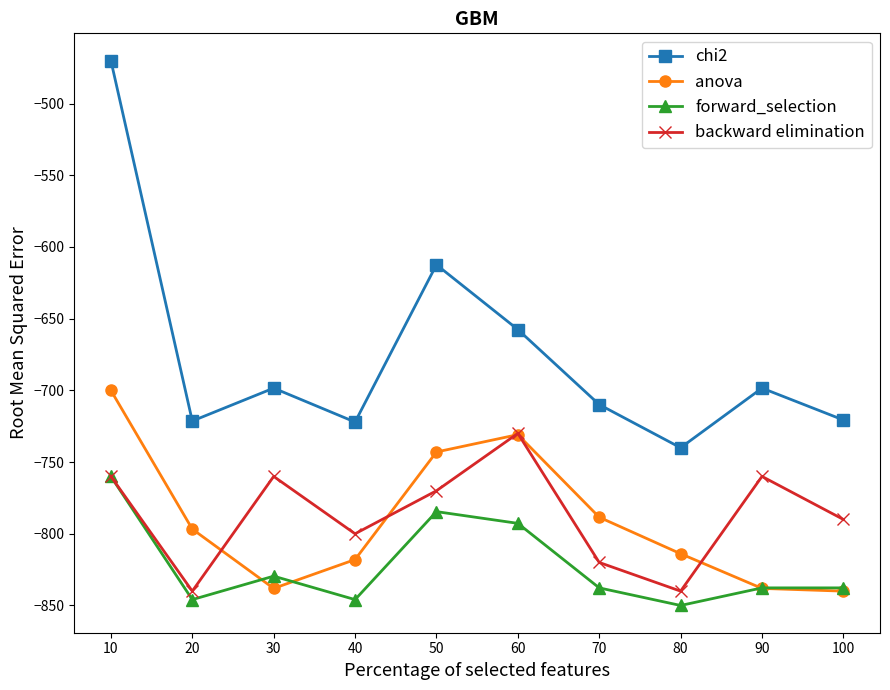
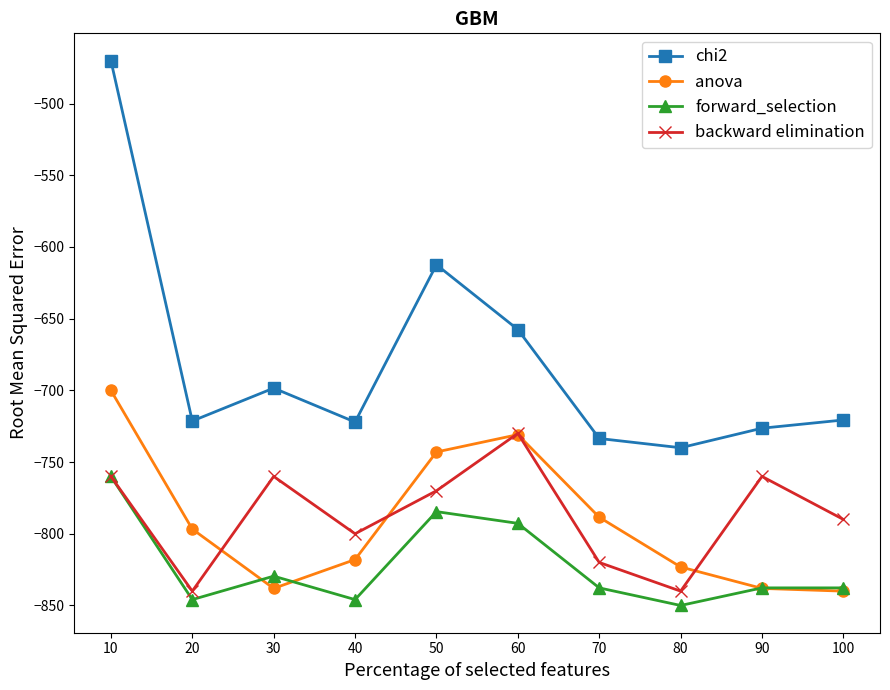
  {
    "chi2": {
      "10": -470,
      "20": -721,
      "30": -698,
      "40": -722,
      "50": -612,
      "60": -658,
-     "70": -710,
+     "70": -734,
      "80": -740,
-     "90": -698,
+     "90": -726,
      "100": -721
    },
    "anova": {
      "10": -700,
      "20": -797,
      "30": -838,
      "40": -818,
      "50": -743,
      "70": -788,
-     "80": -814,
+     "80": -823,
      "100": -840
    },
    "forward_selection": {
      "20": -846,
      "30": -830,
      "40": -846,
      "50": -785,
      "60": -793,
      "70": -838,
      "80": -850,
      "100": -838
    },
    "backward elimination": {
      "20": -840,
      "30": -760,
      "40": -800,
      "50": -770,
      "70": -820,
      "80": -840,
      "90": -760,
      "100": -790
    }
  }
